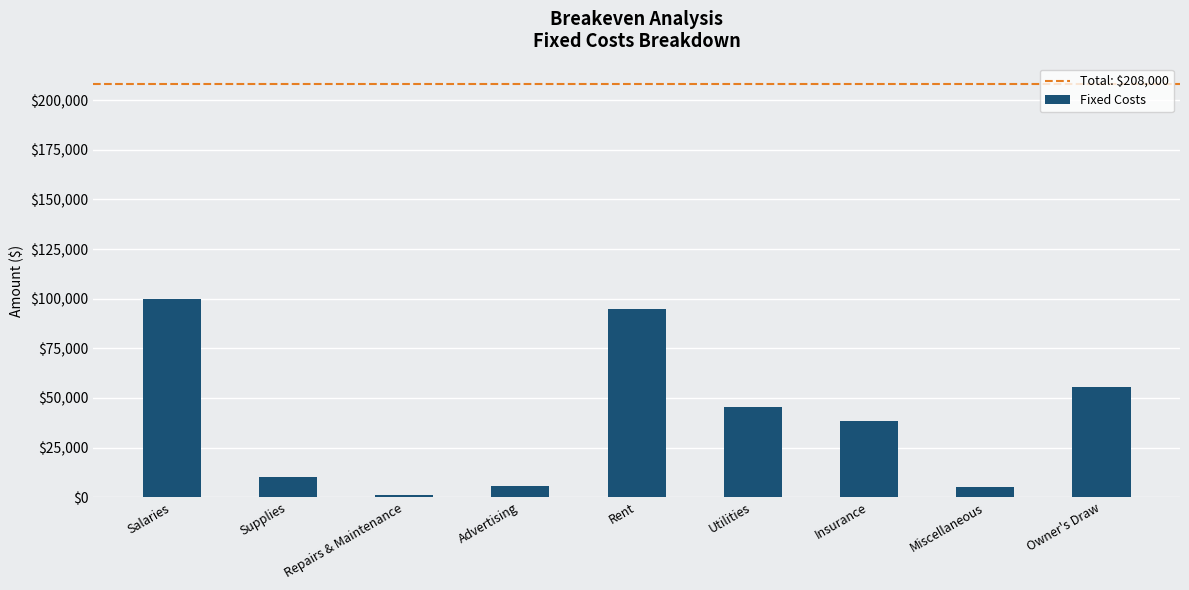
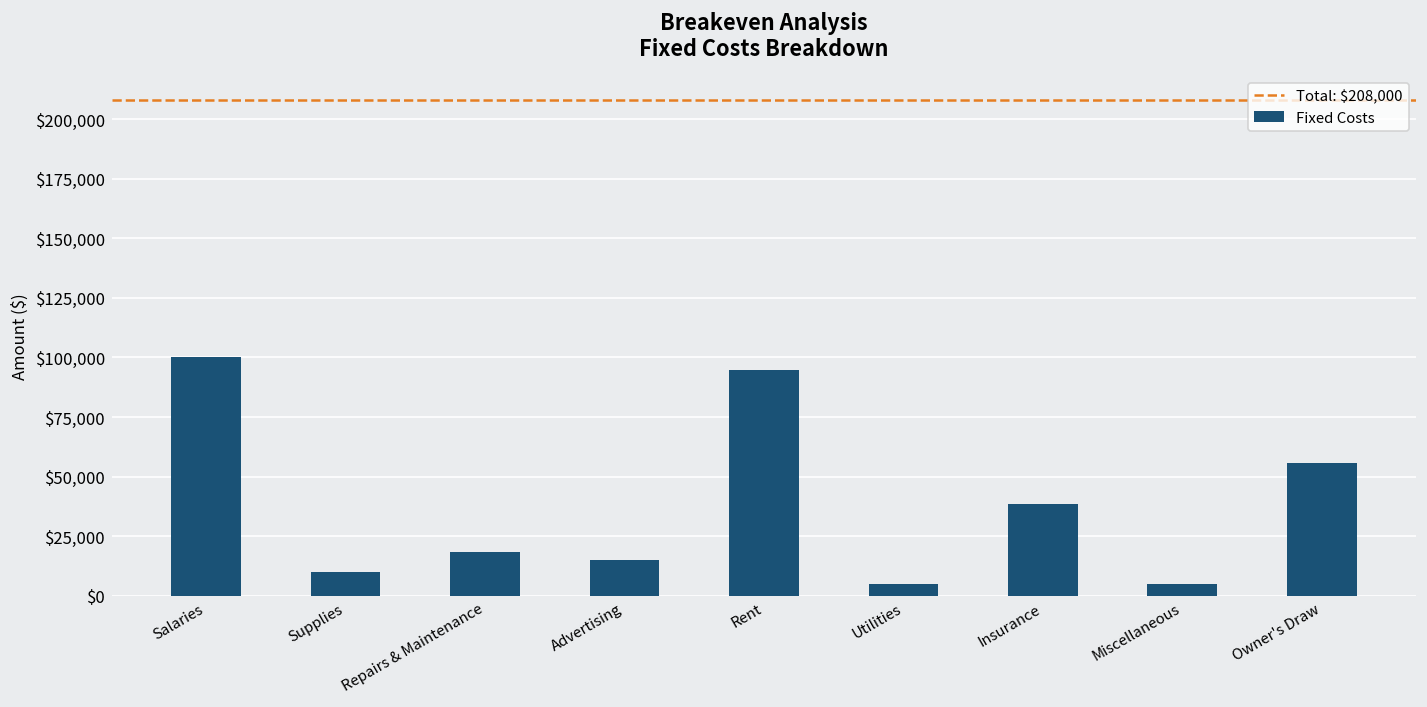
  {
    "Salaries": "$100,000",
    "Supplies": "$10,000",
-   "Repairs & Maintenance": "$1,000",
-   "Advertising": "$6,000",
+   "Repairs & Maintenance": "$18,000",
+   "Advertising": "$15,000",
    "Rent": "$95,000",
-   "Utilities": "$46,000",
+   "Utilities": "$5,000",
    "Insurance": "$39,000",
    "Miscellaneous": "$5,000",
    "Owner's Draw": "$55,000"
  }
